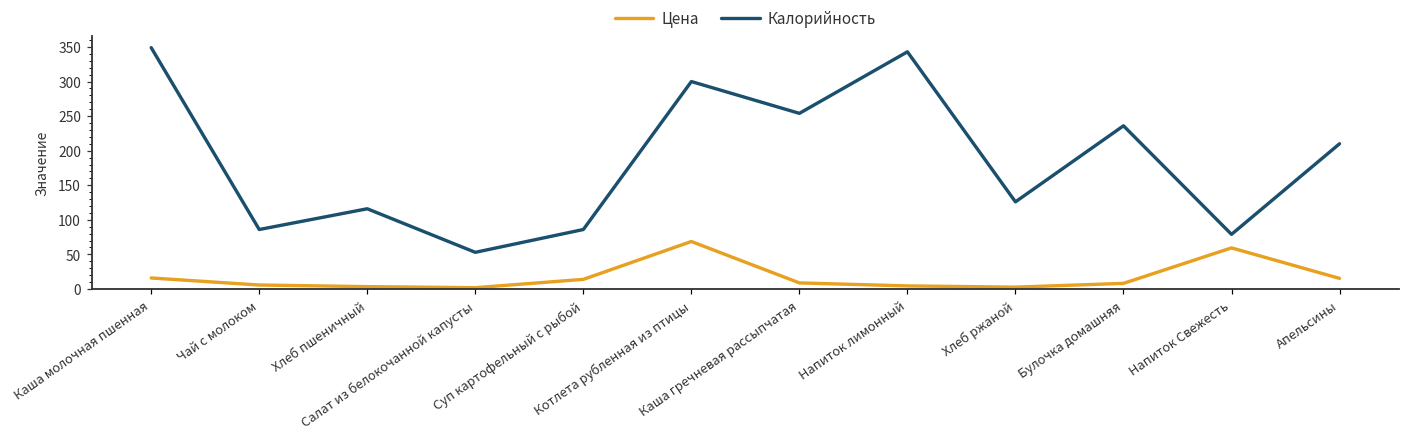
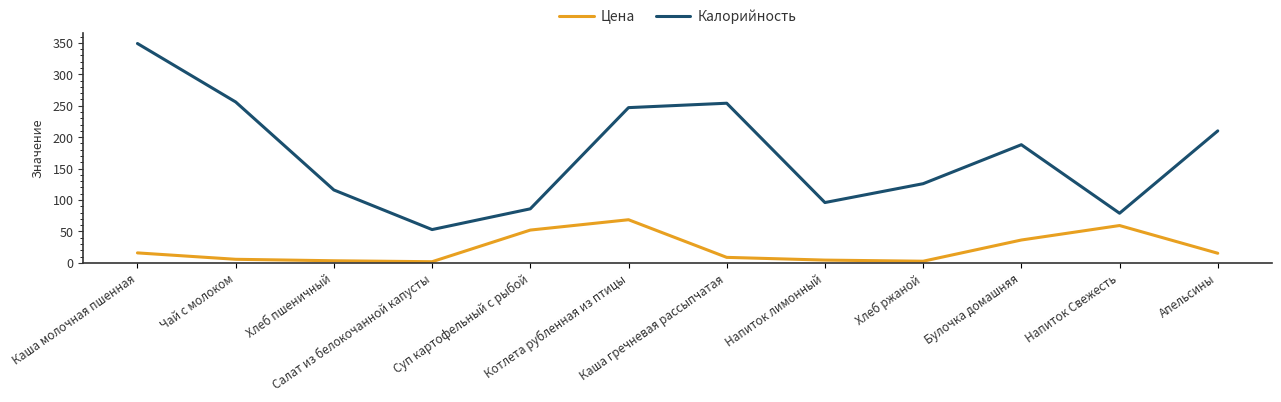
  {
    "Цена": {
      "Каша молочная пшенная": 20,
      "Чай с молоком": 10,
      "Хлеб пшеничный": 0,
      "Салат из белокочанной капусты": 0,
-     "Суп картофельный с рыбой": 10,
+     "Суп картофельный с рыбой": 50,
      "Котлета рубленная из птицы": 70,
      "Каша гречневая рассыпчатая": 10,
      "Напиток лимонный": 0,
      "Хлеб ржаной": 0,
-     "Булочка домашняя": 10,
+     "Булочка домашняя": 40,
      "Напиток Свежесть": 60,
      "Апельсины": 20
    },
    "Калорийность": {
      "Каша молочная пшенная": 350,
-     "Чай с молоком": 90,
+     "Чай с молоком": 260,
      "Хлеб пшеничный": 120,
      "Салат из белокочанной капусты": 50,
      "Суп картофельный с рыбой": 90,
-     "Котлета рубленная из птицы": 300,
+     "Котлета рубленная из птицы": 250,
      "Каша гречневая рассыпчатая": 250,
-     "Напиток лимонный": 340,
+     "Напиток лимонный": 100,
      "Хлеб ржаной": 130,
-     "Булочка домашняя": 240,
+     "Булочка домашняя": 190,
      "Напиток Свежесть": 80,
      "Апельсины": 210
    }
  }
